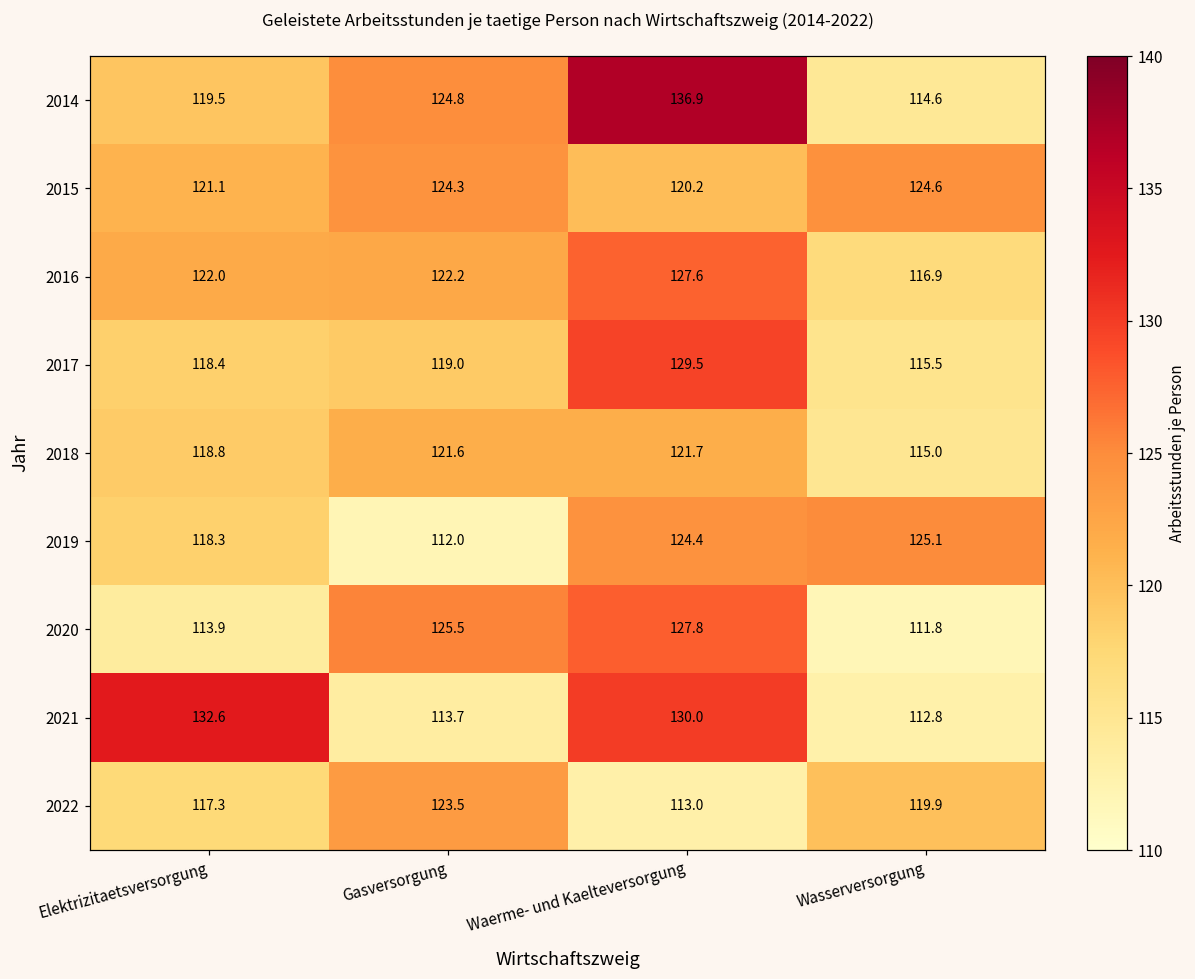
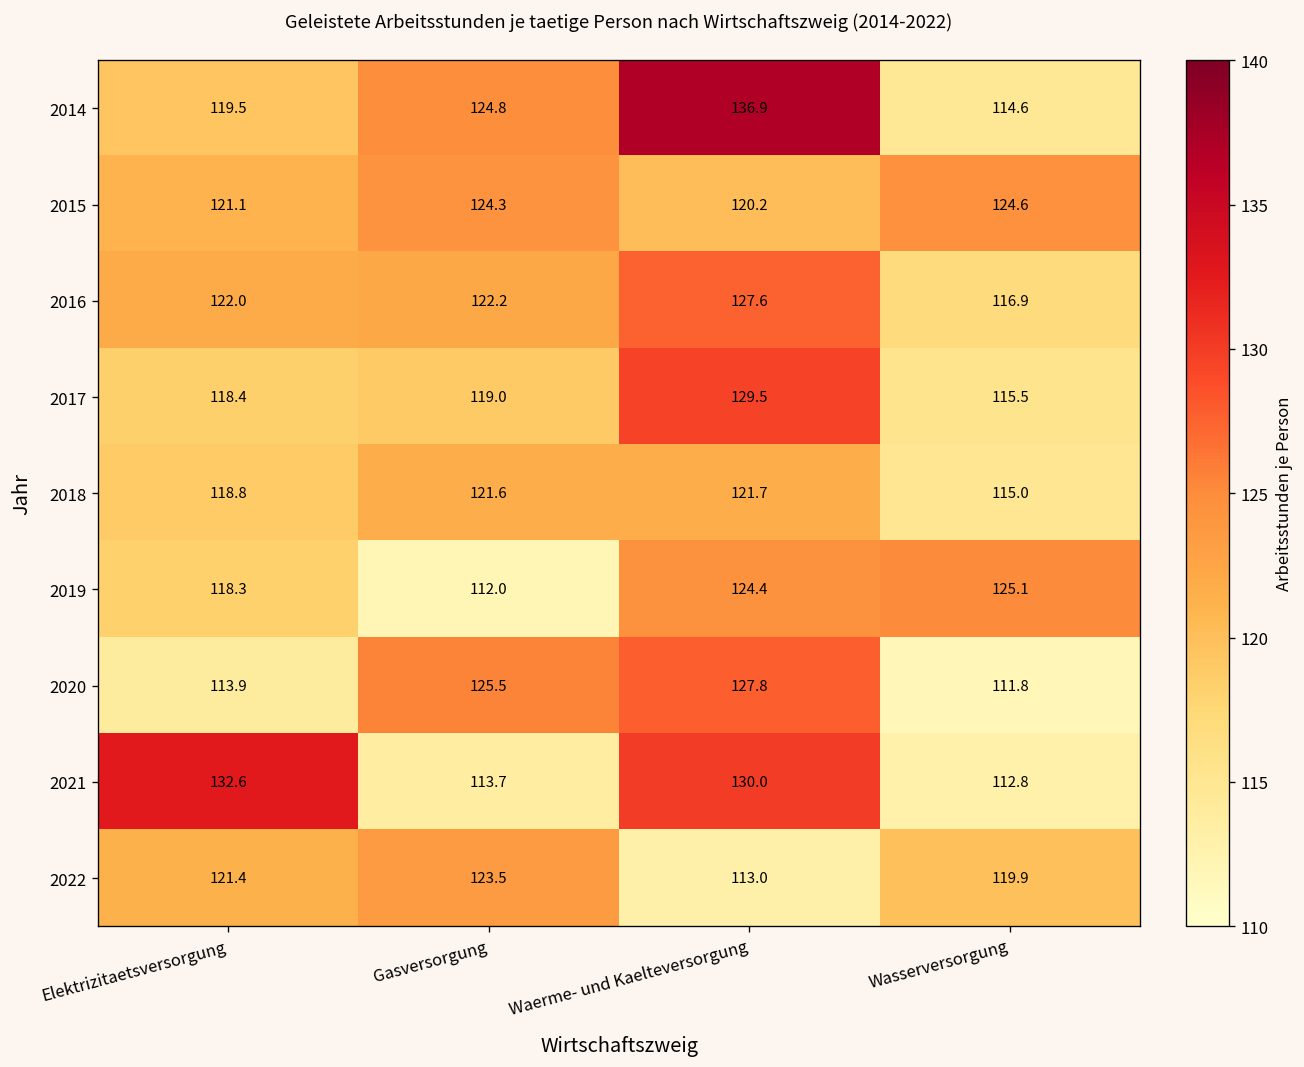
  {
    "2014": {
      "Elektrizitaetsversorgung": 119.5,
      "Gasversorgung": 124.8,
      "Waerme- und Kaelteversorgung": 136.9,
      "Wasserversorgung": 114.6
    },
    "2015": {
      "Elektrizitaetsversorgung": 121.1,
      "Gasversorgung": 124.3,
      "Waerme- und Kaelteversorgung": 120.2,
      "Wasserversorgung": 124.6
    },
    "2016": {
      "Elektrizitaetsversorgung": 122.0,
      "Gasversorgung": 122.2,
      "Waerme- und Kaelteversorgung": 127.6,
      "Wasserversorgung": 116.9
    },
    "2017": {
      "Elektrizitaetsversorgung": 118.4,
      "Gasversorgung": 119.0,
      "Waerme- und Kaelteversorgung": 129.5,
      "Wasserversorgung": 115.5
    },
    "2018": {
      "Elektrizitaetsversorgung": 118.8,
      "Gasversorgung": 121.6,
      "Waerme- und Kaelteversorgung": 121.7,
      "Wasserversorgung": 115.0
    },
    "2019": {
      "Elektrizitaetsversorgung": 118.3,
      "Gasversorgung": 112.0,
      "Waerme- und Kaelteversorgung": 124.4,
      "Wasserversorgung": 125.1
    },
    "2020": {
      "Elektrizitaetsversorgung": 113.9,
      "Gasversorgung": 125.5,
      "Waerme- und Kaelteversorgung": 127.8,
      "Wasserversorgung": 111.8
    },
    "2021": {
      "Elektrizitaetsversorgung": 132.6,
      "Gasversorgung": 113.7,
      "Waerme- und Kaelteversorgung": 130.0,
      "Wasserversorgung": 112.8
    },
    "2022": {
-     "Elektrizitaetsversorgung": 117.3,
+     "Elektrizitaetsversorgung": 121.4,
      "Gasversorgung": 123.5,
      "Waerme- und Kaelteversorgung": 113.0,
      "Wasserversorgung": 119.9
    }
  }
